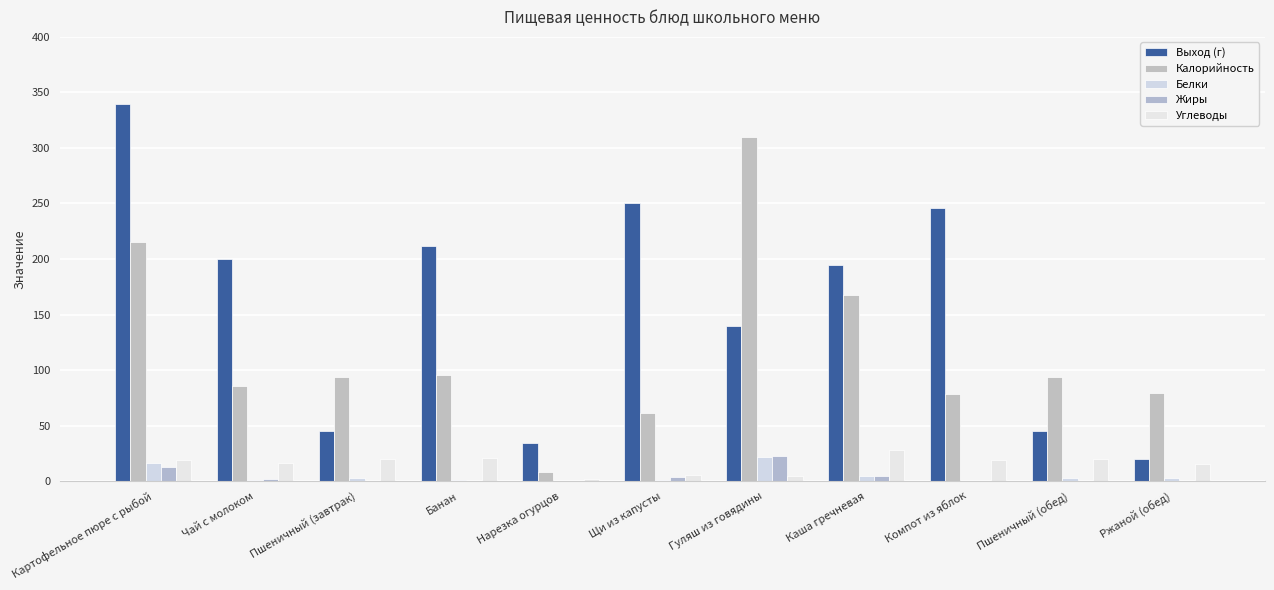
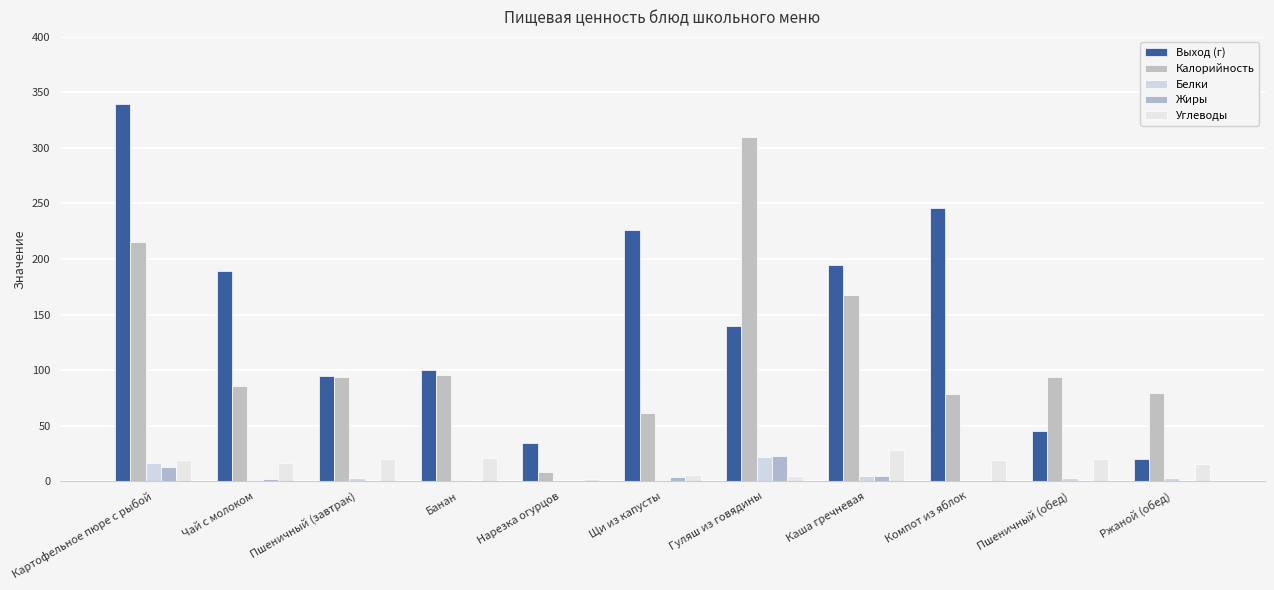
  {
    "Выход (г)": {
      "Картофельное пюре с рыбой": 340,
-     "Чай с молоком": 200,
-     "Пшеничный (завтрак)": 45,
-     "Банан": 212,
+     "Чай с молоком": 189,
+     "Пшеничный (завтрак)": 95,
+     "Банан": 100,
      "Нарезка огурцов": 34,
-     "Щи из капусты": 250,
+     "Щи из капусты": 226,
      "Гуляш из говядины": 140,
      "Каша гречневая": 195,
      "Компот из яблок": 246,
      "Пшеничный (обед)": 45,
      "Ржаной (обед)": 20
    }
  }
